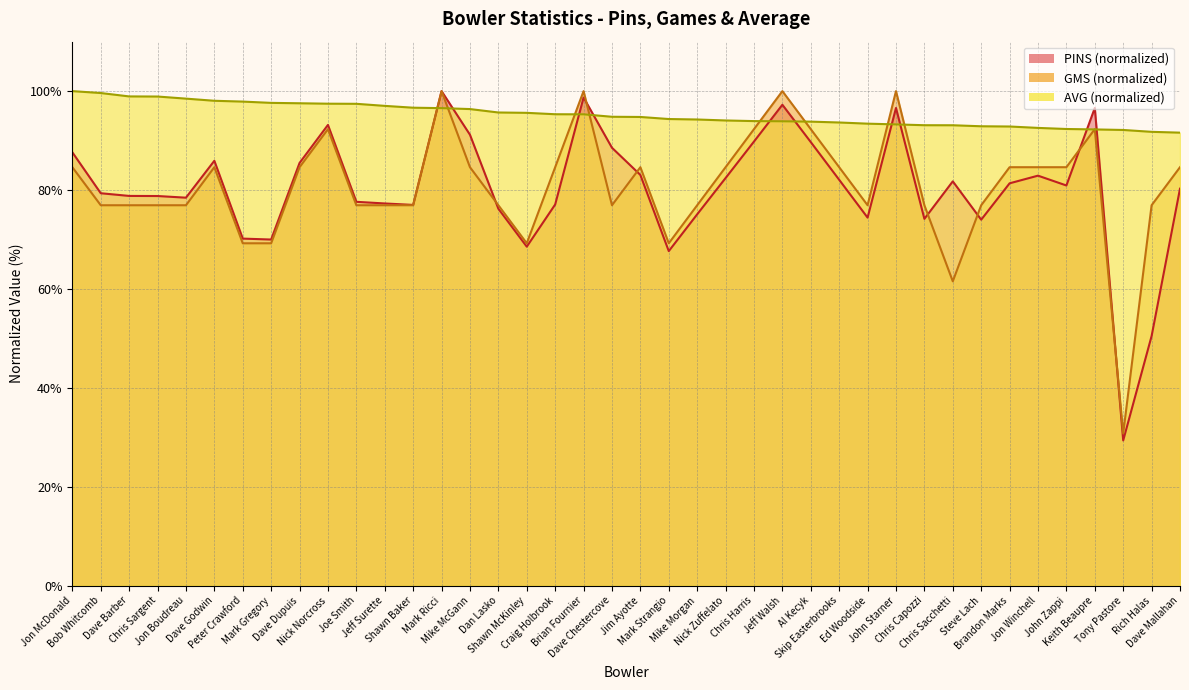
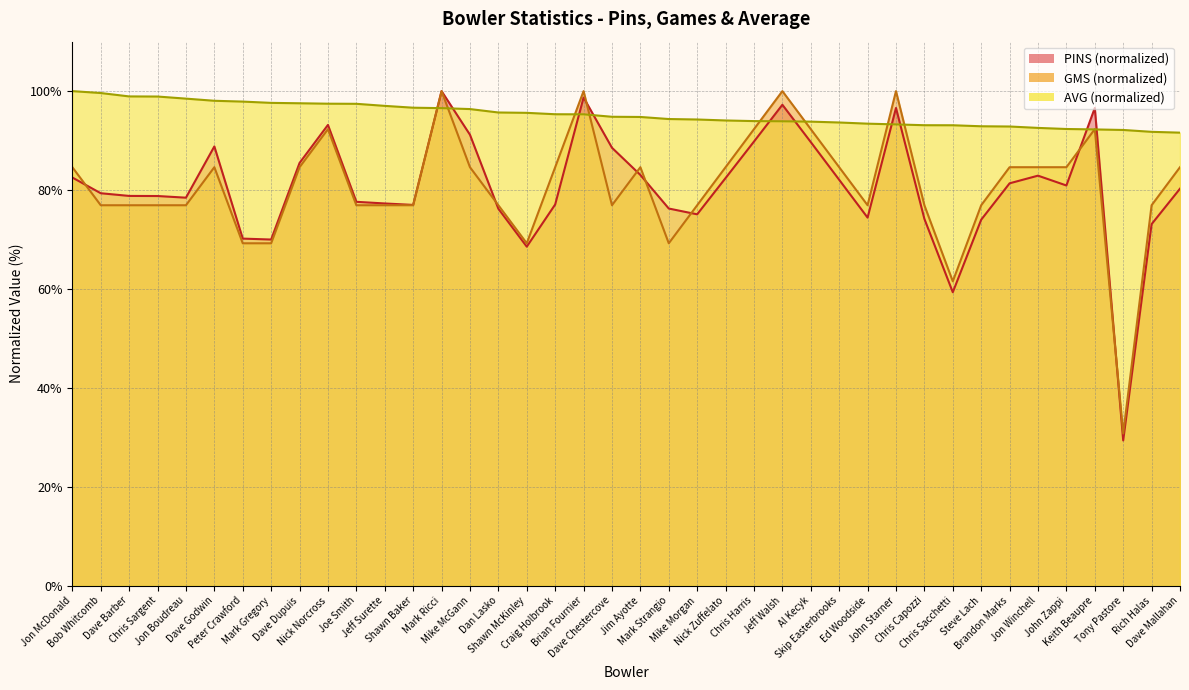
  {
    "PINS (normalized)": {
-     "Jon McDonald": "88%",
+     "Jon McDonald": "83%",
      "Bob Whitcomb": "79%",
      "Dave Barber": "79%",
      "Chris Sargent": "79%",
      "Jon Boudreau": "78%",
-     "Dave Godwin": "86%",
+     "Dave Godwin": "89%",
      "Peter Crawford": "70%",
      "Mark Gregory": "70%",
      "Dave Dupuis": "85%",
      "Nick Norcross": "93%",
      "Joe Smith": "78%",
      "Mike McGann": "91%",
      "Dan Lasko": "76%",
      "Shawn McKinley": "69%",
      "Craig Holbrook": "77%",
      "Brian Fournier": "99%",
      "Dave Chestercove": "89%",
      "Jim Ayotte": "83%",
-     "Mark Strangio": "68%",
+     "Mark Strangio": "76%",
      "Mike Morgan": "75%",
      "Nick Zuffelato": "82%",
      "Chris Harris": "90%",
      "Jeff Walsh": "97%",
      "Al Kecyk": "90%",
      "Skip Easterbrooks": "82%",
      "Ed Woodside": "74%",
      "John Starner": "97%",
      "Chris Capozzi": "74%",
-     "Chris Sacchetti": "82%",
+     "Chris Sacchetti": "59%",
      "Steve Lach": "74%",
      "Brandon Marks": "81%",
      "Jon Winchell": "83%",
      "John Zappi": "81%",
      "Tony Pastore": "29%",
-     "Rich Halas": "50%",
+     "Rich Halas": "73%",
      "Dave Mallahan": "80%"
    }
  }
